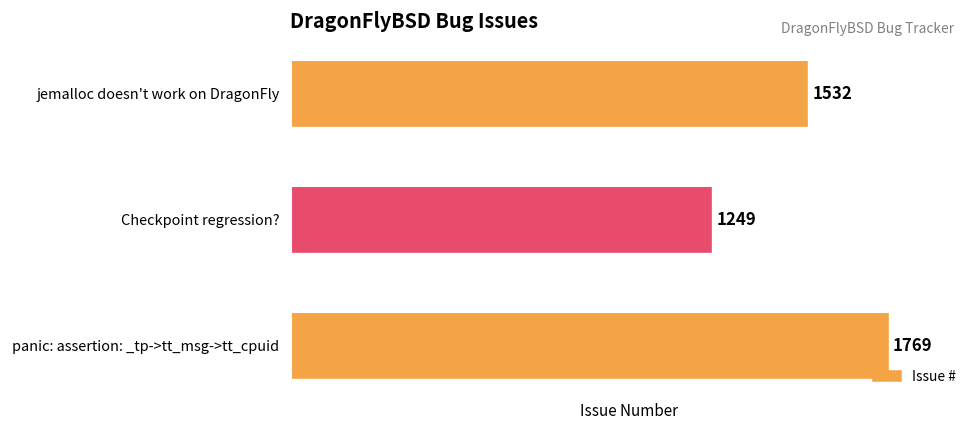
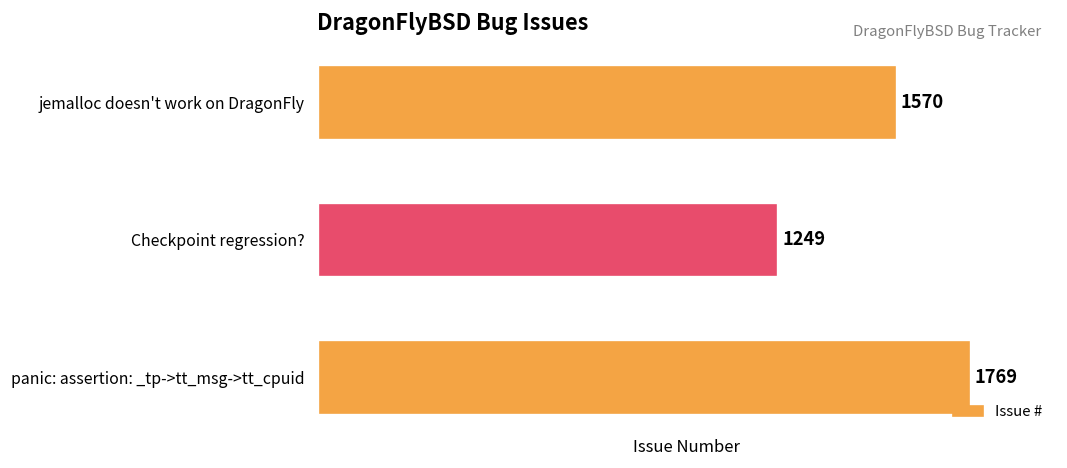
  {
-   "jemalloc doesn't work on DragonFly": 1532,
+   "jemalloc doesn't work on DragonFly": 1570,
    "Checkpoint regression?": 1249,
    "panic: assertion: _tp->tt_msg->tt_cpuid": 1769
  }
